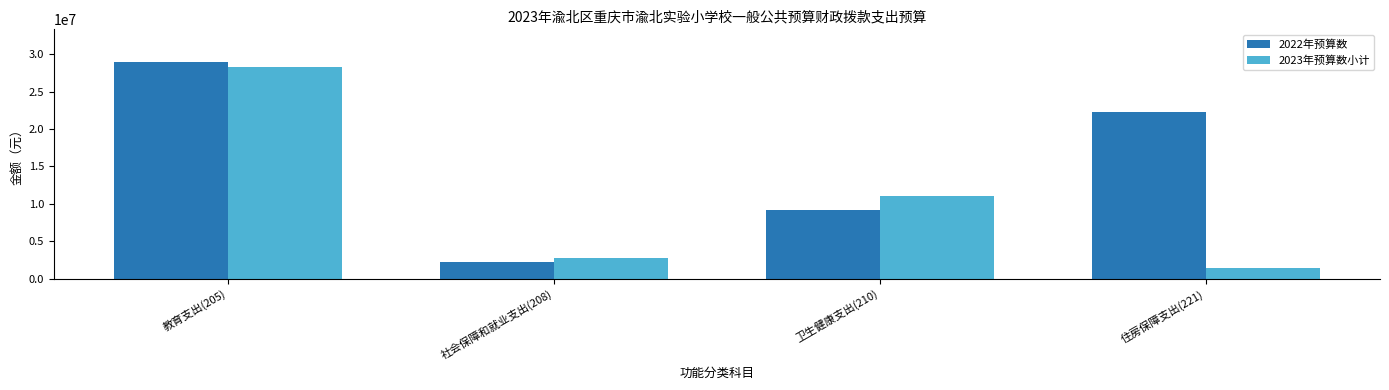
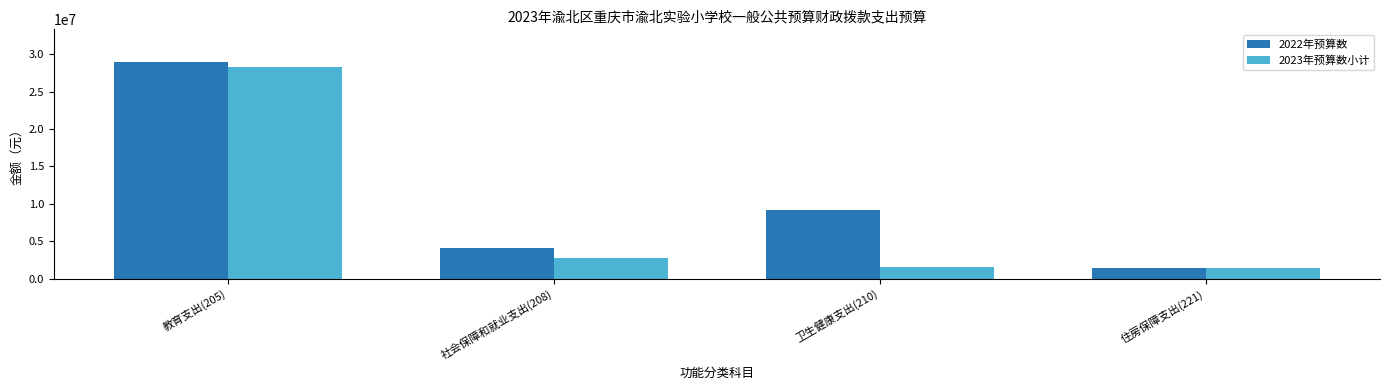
  {
    "2022年预算数": {
      "教育支出(205)": 29000000,
-     "社会保障和就业支出(208)": 2000000,
+     "社会保障和就业支出(208)": 4000000,
      "卫生健康支出(210)": 9000000,
-     "住房保障支出(221)": 22000000
+     "住房保障支出(221)": 1000000
    },
    "2023年预算数小计": {
      "教育支出(205)": 28000000,
      "社会保障和就业支出(208)": 3000000,
-     "卫生健康支出(210)": 11000000,
+     "卫生健康支出(210)": 2000000,
      "住房保障支出(221)": 1000000
    }
  }
